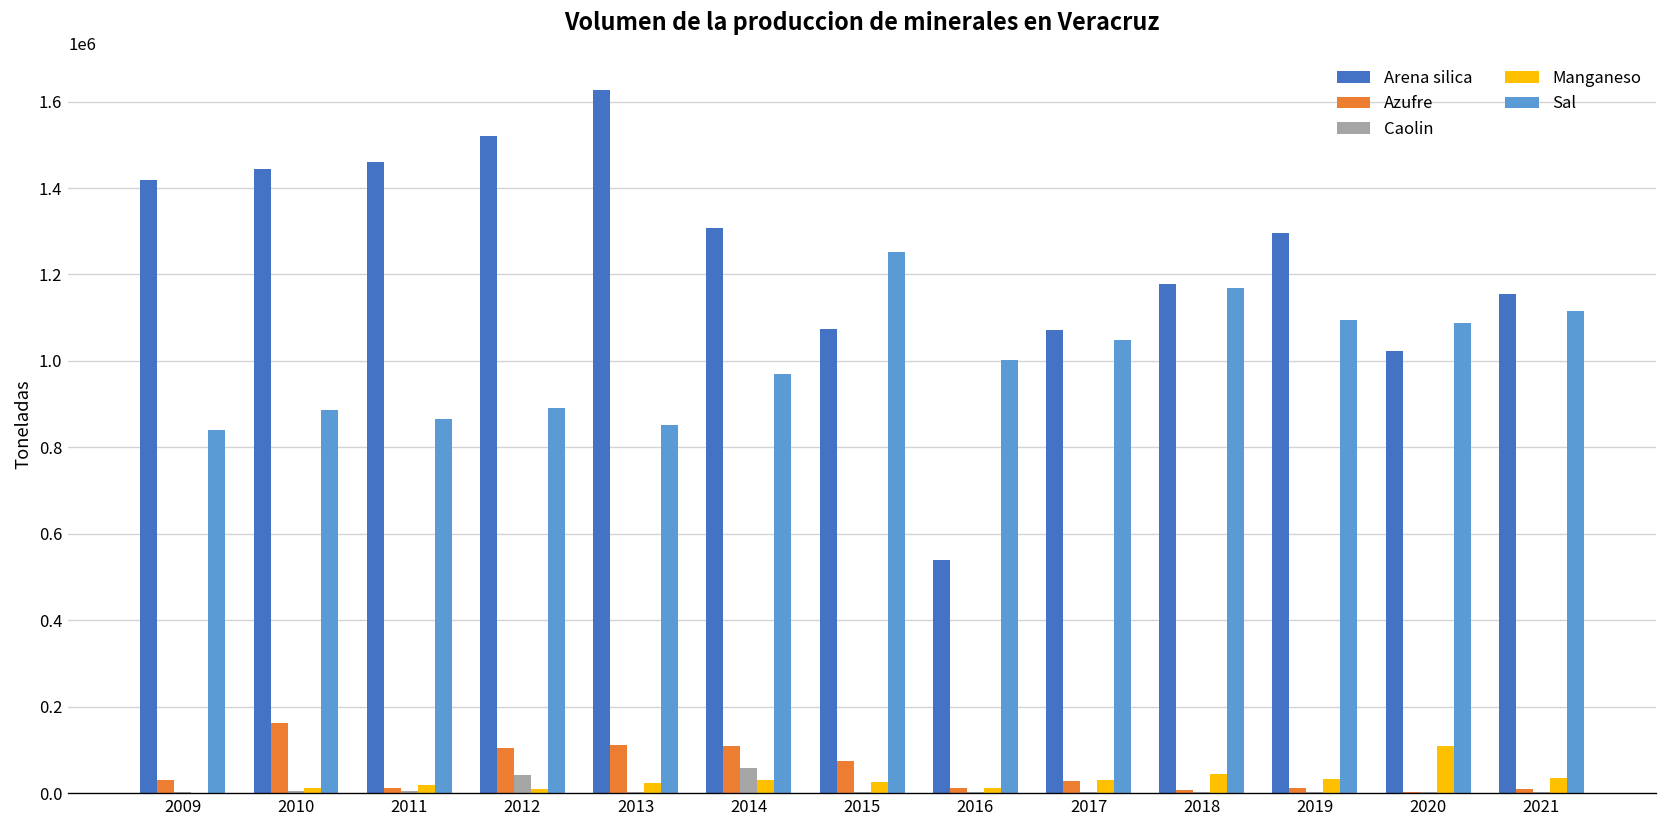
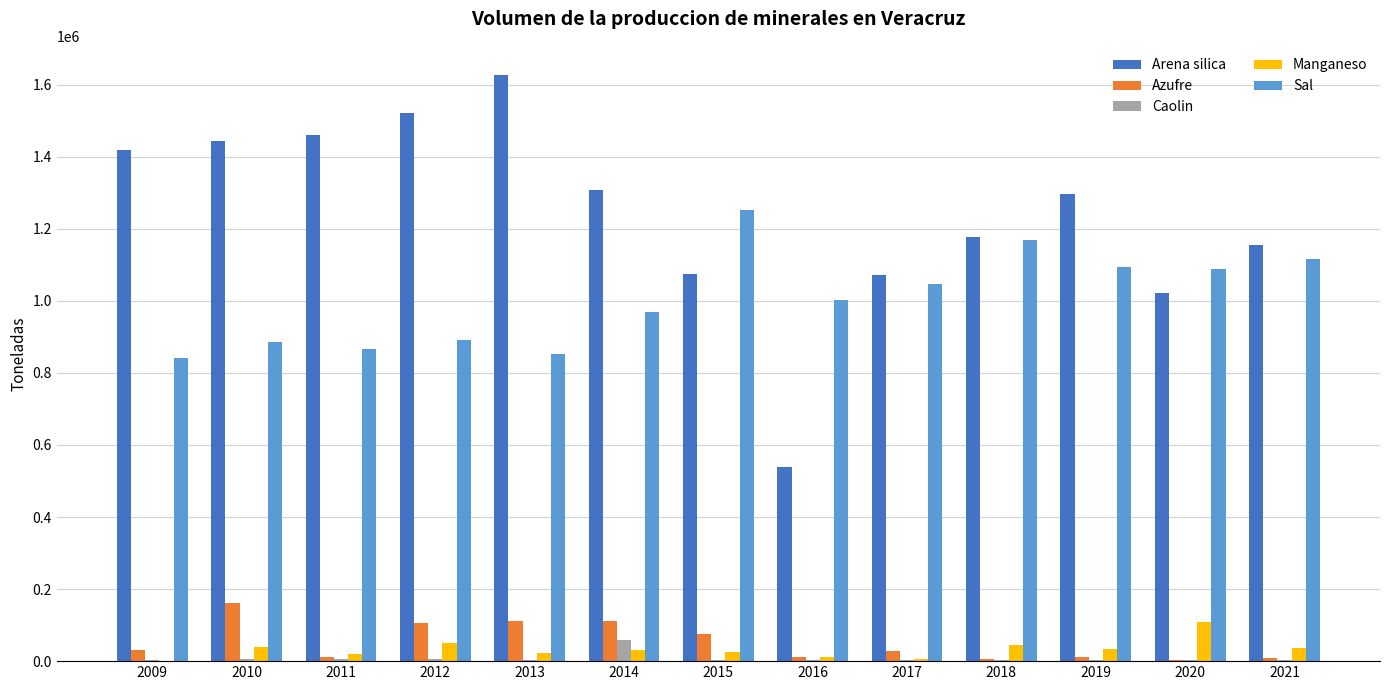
  {
    "Azufre": {
      "2009": 30000,
      "2010": 160000,
      "2011": 10000,
      "2012": 110000,
      "2013": 110000,
      "2014": 110000,
      "2015": 80000,
      "2016": 10000,
      "2017": 30000,
      "2018": 10000,
      "2019": 10000,
      "2021": 10000
    },
    "Caolin": {
-     "2012": 40000,
+     "2012": 10000,
      "2014": 60000
    },
    "Manganeso": {
      "2009": 0,
-     "2010": 10000,
+     "2010": 40000,
      "2011": 20000,
-     "2012": 10000,
+     "2012": 50000,
      "2013": 20000,
      "2014": 30000,
      "2015": 30000,
      "2016": 10000,
-     "2017": 30000,
+     "2017": 10000,
      "2018": 40000,
      "2019": 30000,
      "2020": 110000,
      "2021": 40000
    }
  }
